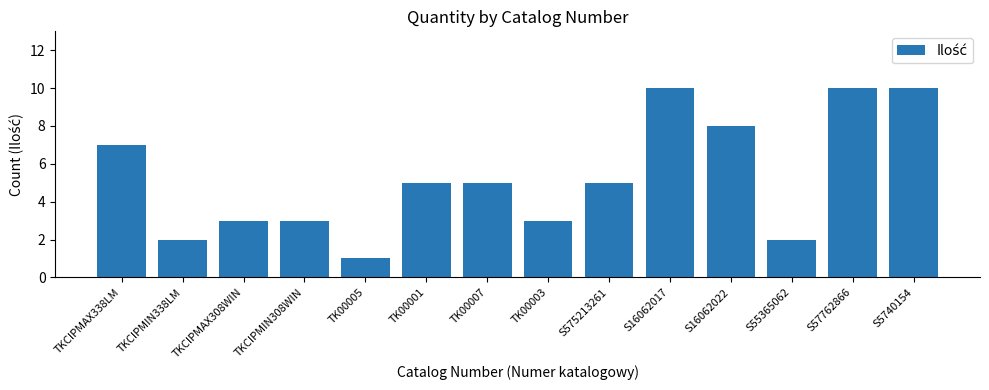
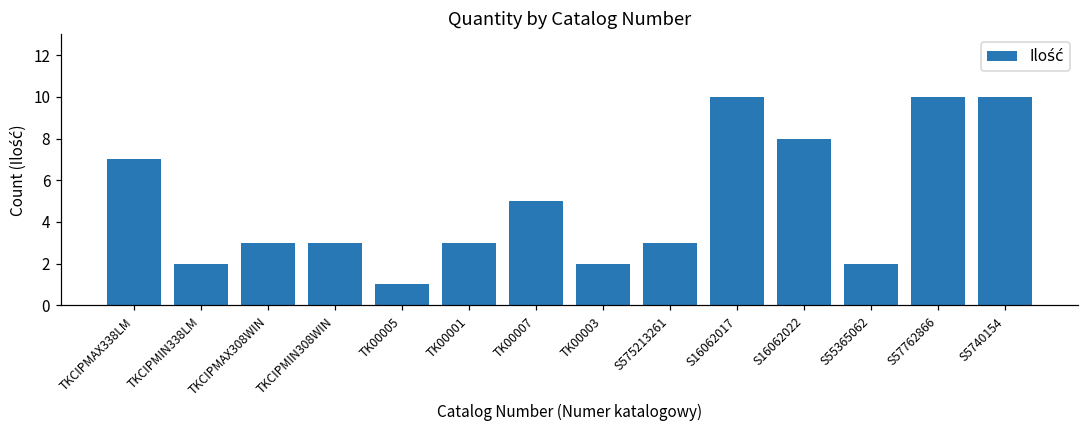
  {
    "TKCIPMAX338LM": 7,
    "TKCIPMIN338LM": 2,
    "TKCIPMAX308WIN": 3,
    "TKCIPMIN308WIN": 3,
    "TK00005": 1,
-   "TK00001": 5,
+   "TK00001": 3,
    "TK00007": 5,
-   "TK00003": 3,
-   "S575213261": 5,
+   "TK00003": 2,
+   "S575213261": 3,
    "S16062017": 10,
    "S16062022": 8,
    "S55365062": 2,
    "S57762866": 10,
    "S5740154": 10
  }
